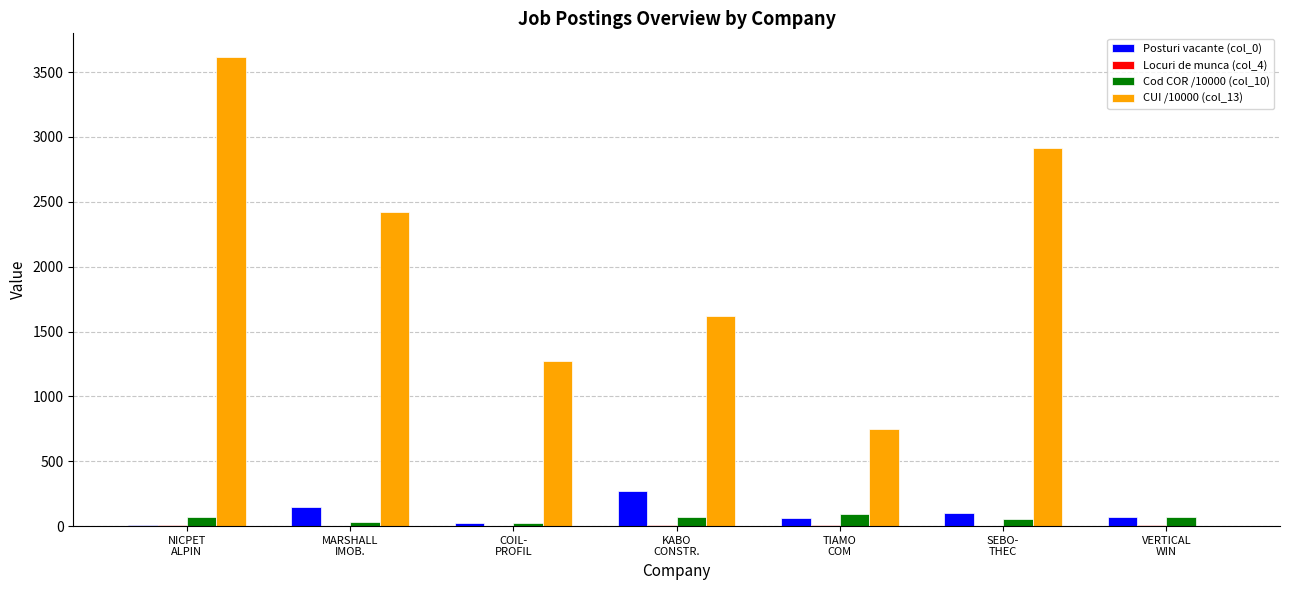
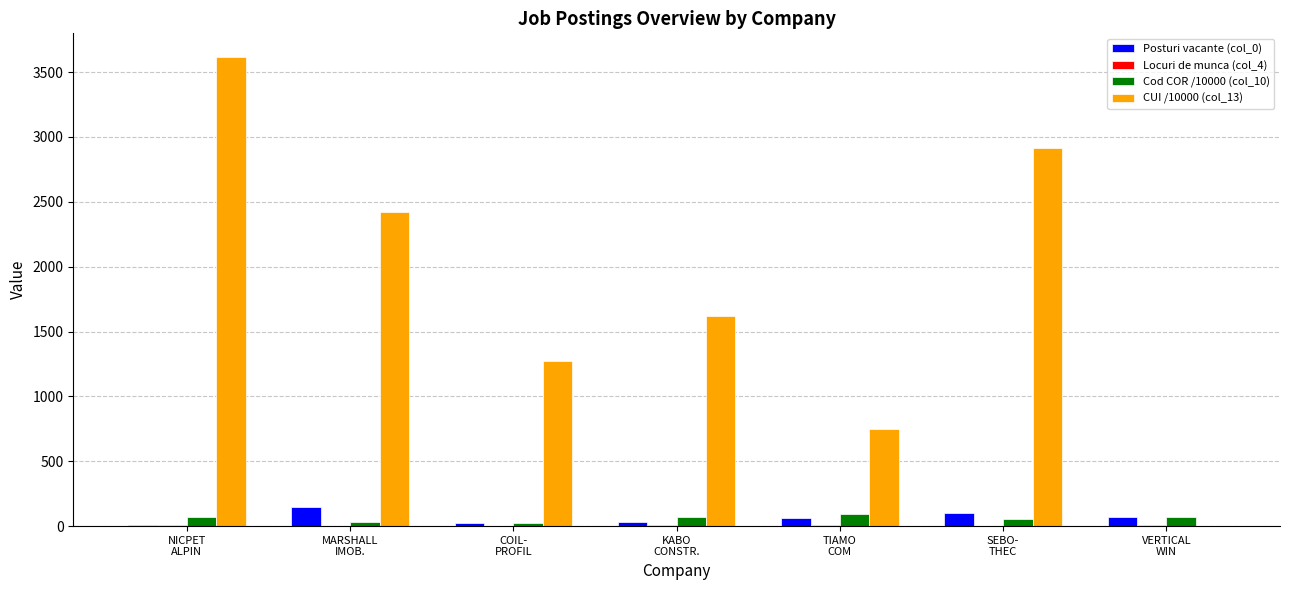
  {
    "Posturi vacante (col_0)": {
      "MARSHALL IMOB.": 150,
      "COIL- PROFIL": 20,
-     "KABO CONSTR.": 270,
+     "KABO CONSTR.": 30,
      "TIAMO COM": 70,
      "SEBO- THEC": 100,
      "VERTICAL WIN": 70
    },
    "Cod COR /10000 (col_10)": {
      "NICPET ALPIN": 70,
      "MARSHALL IMOB.": 30,
      "COIL- PROFIL": 20,
      "KABO CONSTR.": 70,
      "TIAMO COM": 90,
      "SEBO- THEC": 50,
      "VERTICAL WIN": 70
    },
    "CUI /10000 (col_13)": {
      "NICPET ALPIN": 3620,
      "MARSHALL IMOB.": 2420,
      "COIL- PROFIL": 1270,
      "KABO CONSTR.": 1620,
      "TIAMO COM": 750,
      "SEBO- THEC": 2910,
      "VERTICAL WIN": 0
    }
  }
